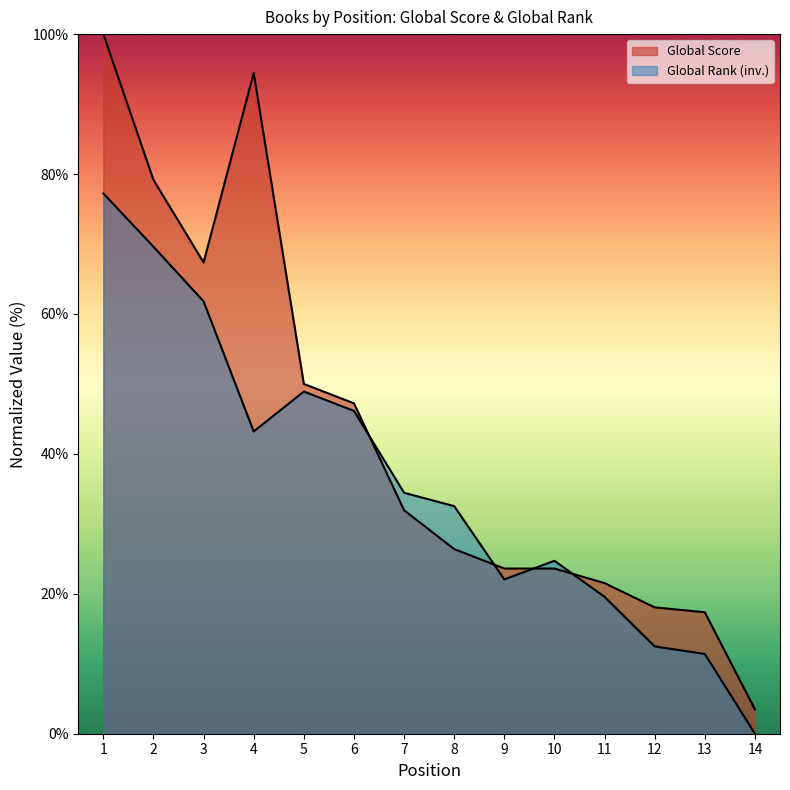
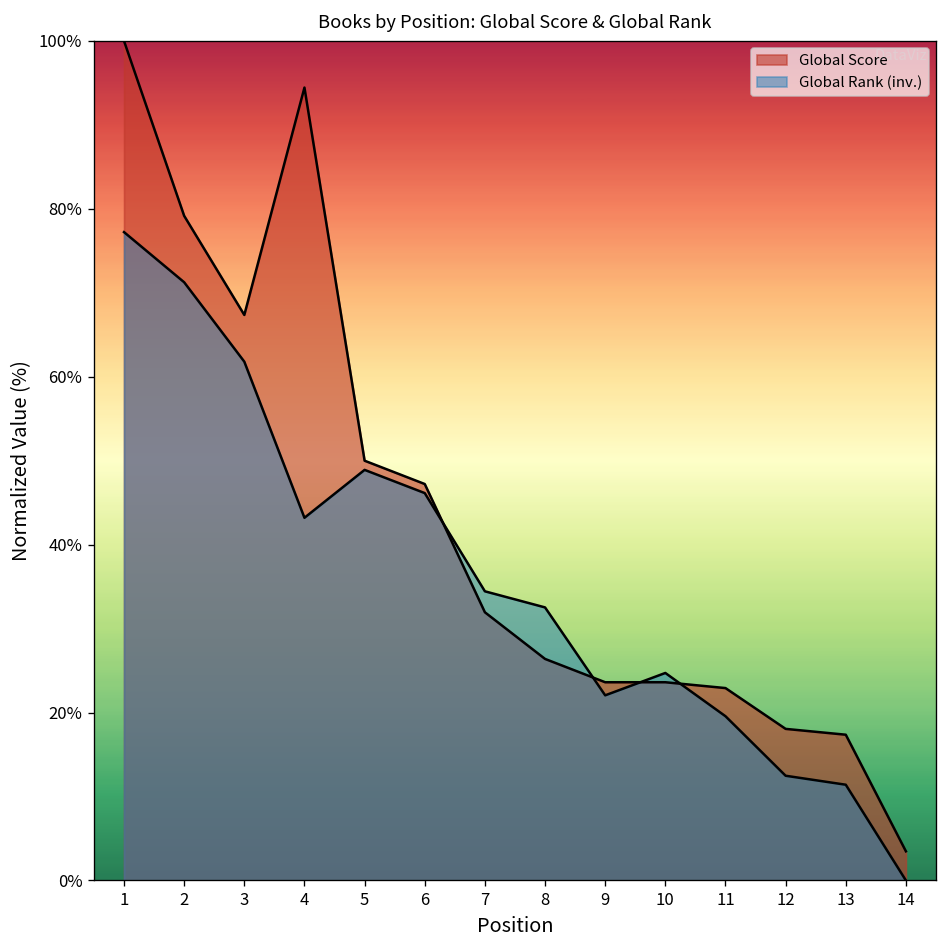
  {
    "Global Score": {
      "1": "100%",
      "2": "79%",
      "3": "67%",
      "4": "94%",
      "5": "50%",
      "6": "47%",
      "7": "32%",
      "8": "26%",
      "9": "24%",
      "10": "24%",
-     "11": "22%",
+     "11": "23%",
      "12": "18%",
      "13": "17%",
      "14": "3%"
    },
    "Global Rank (inv.)": {
      "1": "77%",
-     "2": "70%",
+     "2": "71%",
      "3": "62%",
      "4": "43%",
      "5": "49%",
      "6": "46%",
      "7": "34%",
      "8": "33%",
      "9": "22%",
      "10": "25%",
      "11": "20%",
      "12": "12%",
      "13": "11%",
      "14": "0%"
    }
  }
